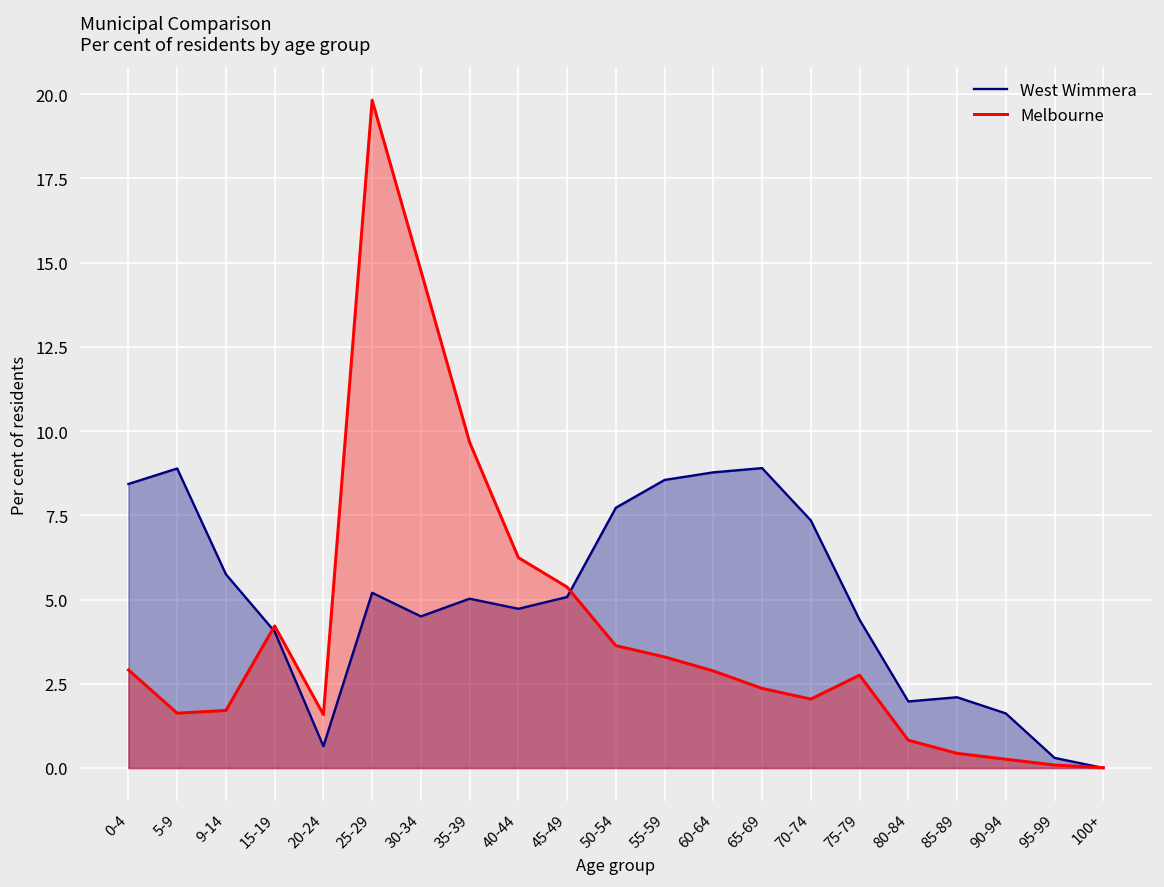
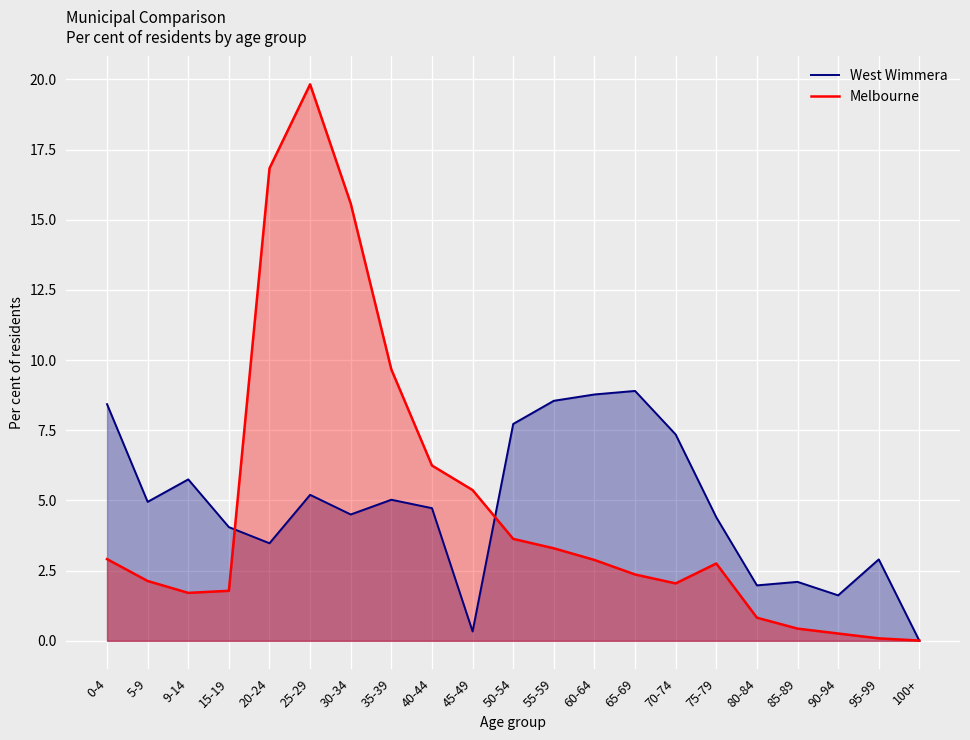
  {
    "West Wimmera": {
      "0-4": 8.4,
-     "5-9": 8.9,
+     "5-9": 5.0,
      "9-14": 5.8,
      "15-19": 4.1,
-     "20-24": 0.6,
+     "20-24": 3.5,
      "25-29": 5.2,
      "30-34": 4.5,
      "35-39": 5.0,
      "40-44": 4.7,
-     "45-49": 5.1,
+     "45-49": 0.3,
      "50-54": 7.7,
      "55-59": 8.6,
      "60-64": 8.8,
      "65-69": 8.9,
      "70-74": 7.4,
      "75-79": 4.4,
      "80-84": 2.0,
      "85-89": 2.1,
      "90-94": 1.6,
-     "95-99": 0.3
+     "95-99": 2.9
    },
    "Melbourne": {
      "0-4": 2.9,
-     "5-9": 1.6,
+     "5-9": 2.1,
      "9-14": 1.7,
-     "15-19": 4.2,
-     "20-24": 1.6,
+     "15-19": 1.8,
+     "20-24": 16.8,
      "25-29": 19.8,
-     "30-34": 14.8,
+     "30-34": 15.6,
      "35-39": 9.7,
      "40-44": 6.2,
      "45-49": 5.4,
      "50-54": 3.6,
      "55-59": 3.3,
      "60-64": 2.9,
      "65-69": 2.4,
      "70-74": 2.0,
      "75-79": 2.8,
      "80-84": 0.8,
      "85-89": 0.4,
      "90-94": 0.3,
      "95-99": 0.1
    }
  }
